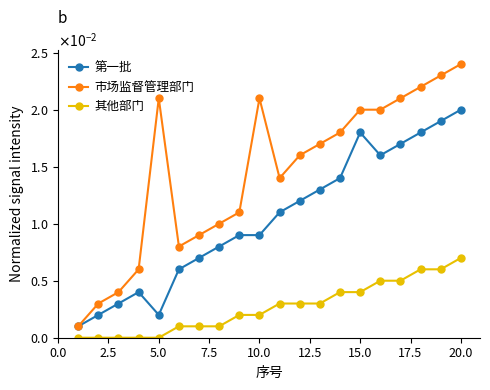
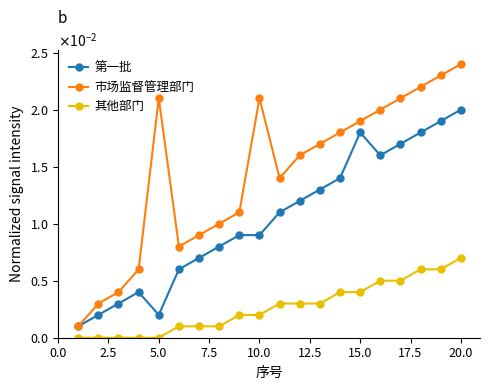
  {
    "第一批": {
      "5.0": 0.0020,
      "10.0": 0.0090,
      "15.0": 0.0180,
      "20.0": 0.0200
    },
    "市场监督管理部门": {
      "5.0": 0.0210,
      "10.0": 0.0210,
-     "15.0": 0.0200,
+     "15.0": 0.0190,
      "20.0": 0.0240
    },
    "其他部门": {
      "5.0": 0.0000,
      "10.0": 0.0020,
      "15.0": 0.0040,
      "20.0": 0.0070
    }
  }
